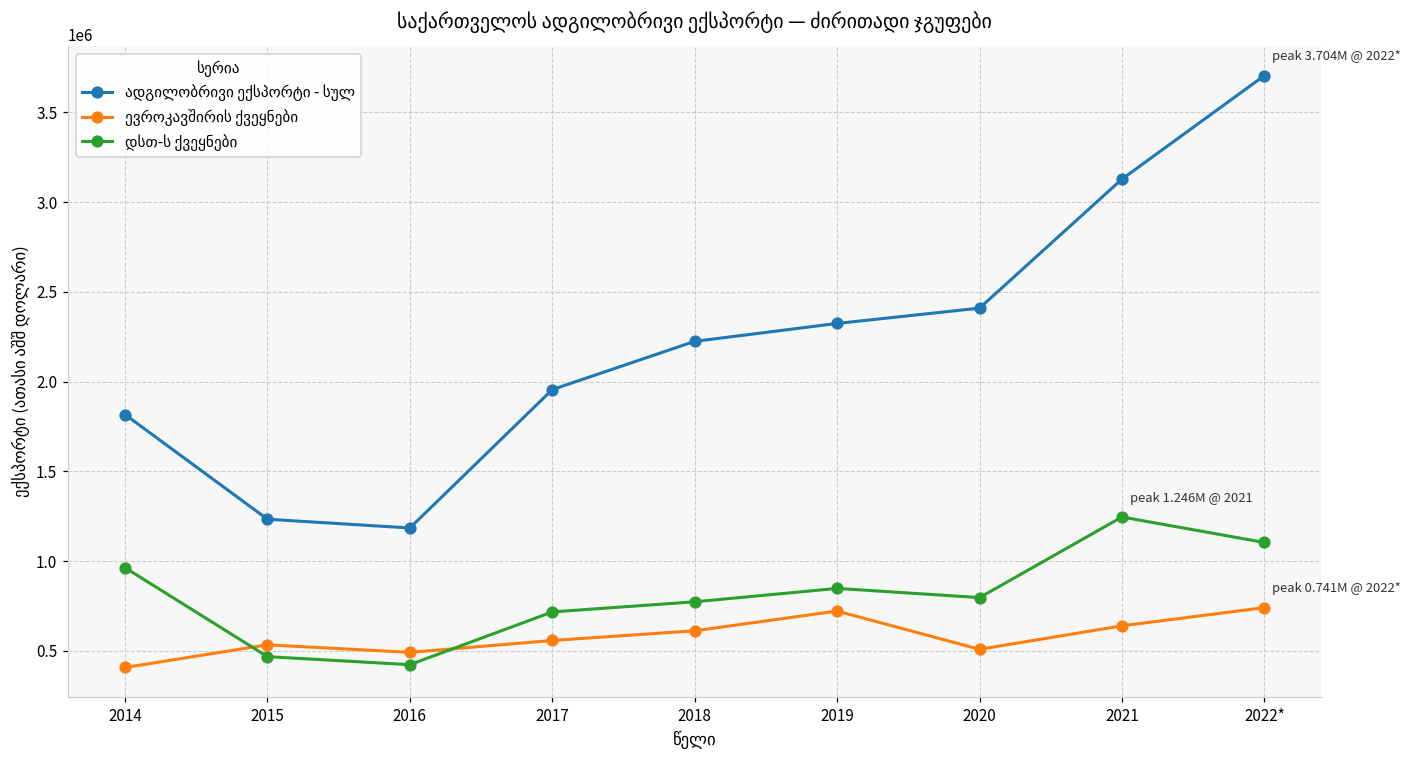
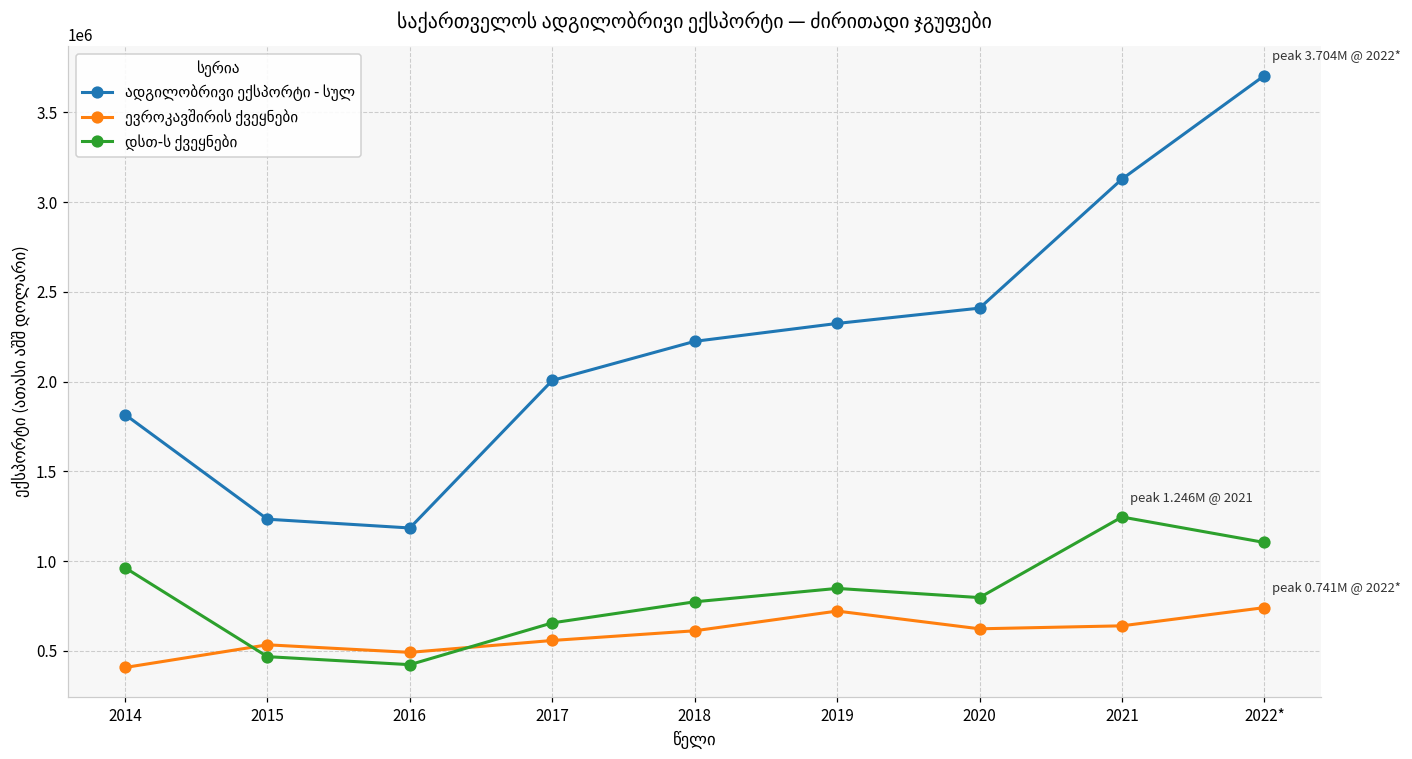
  {
    "ადგილობრივი ექსპორტი - სულ": {
      "2014": 1820000,
      "2015": 1230000,
      "2016": 1180000,
-     "2017": 1960000,
+     "2017": 2010000,
      "2018": 2220000,
      "2019": 2320000,
      "2020": 2410000,
      "2021": 3130000
    },
    "ევროკავშირის ქვეყნები": {
      "2014": 410000,
      "2015": 530000,
      "2016": 490000,
      "2017": 560000,
      "2018": 610000,
      "2019": 720000,
-     "2020": 510000,
+     "2020": 620000,
      "2021": 640000
    },
    "დსთ-ს ქვეყნები": {
      "2014": 960000,
      "2015": 470000,
      "2016": 420000,
-     "2017": 720000,
+     "2017": 660000,
      "2018": 770000,
      "2019": 850000,
      "2020": 800000,
      "2022*": 1100000
    }
  }
